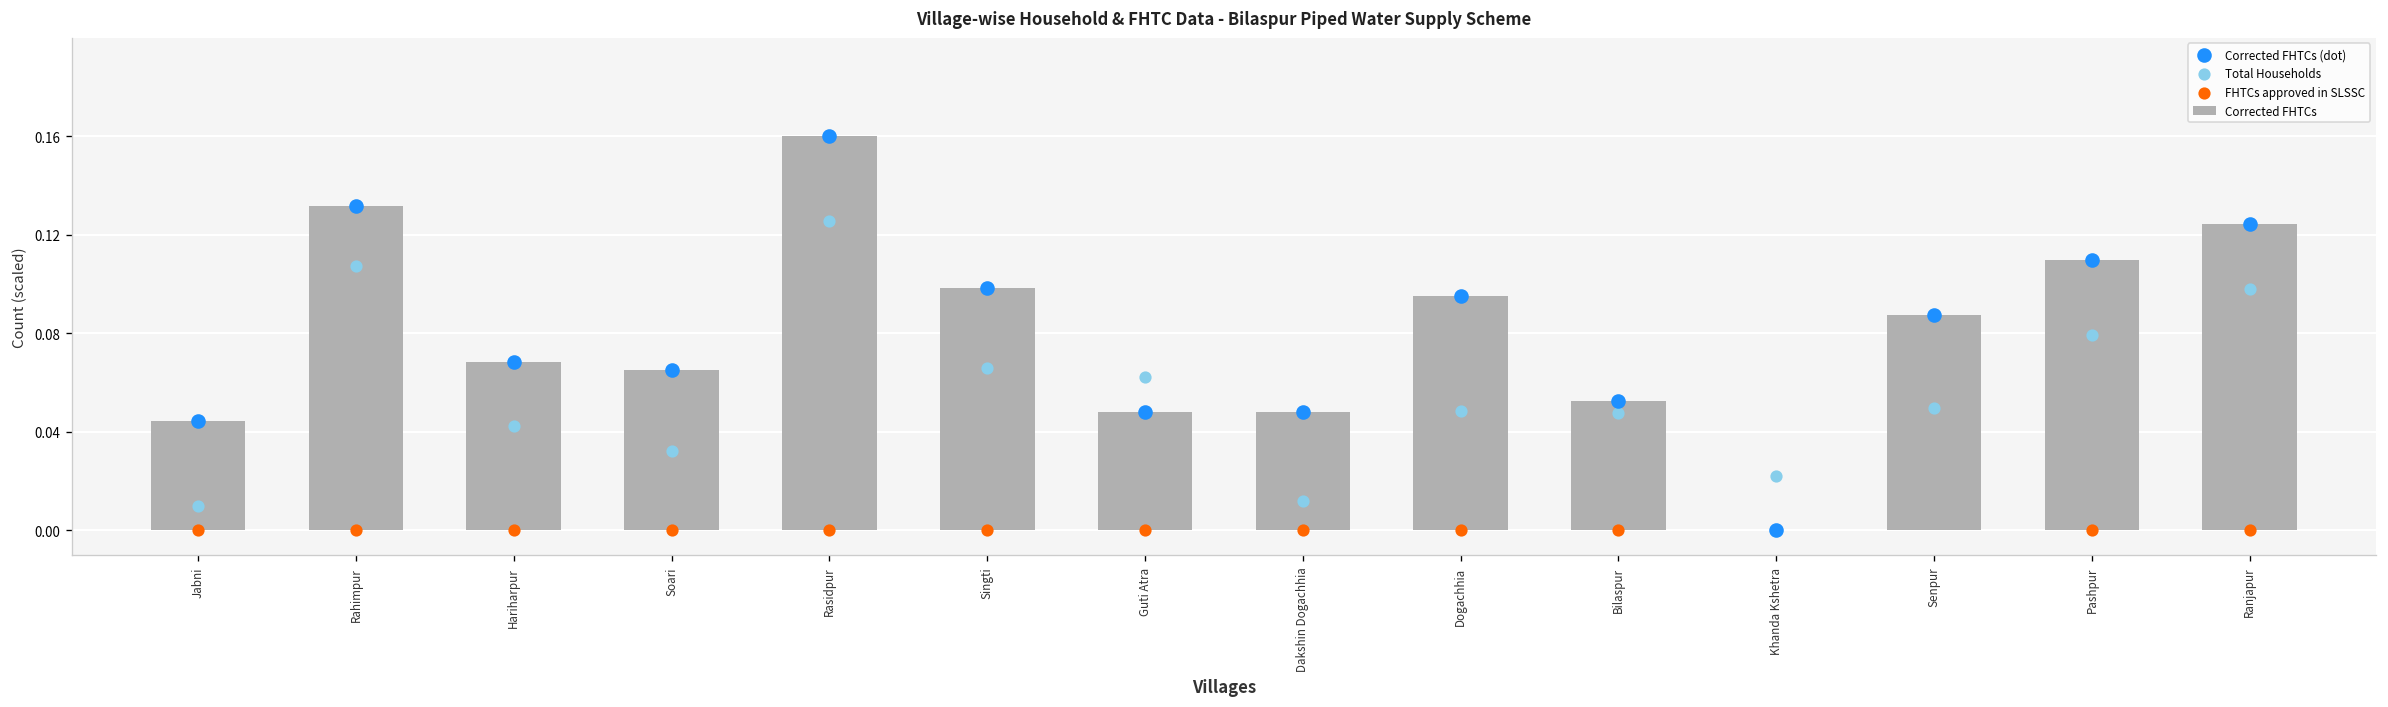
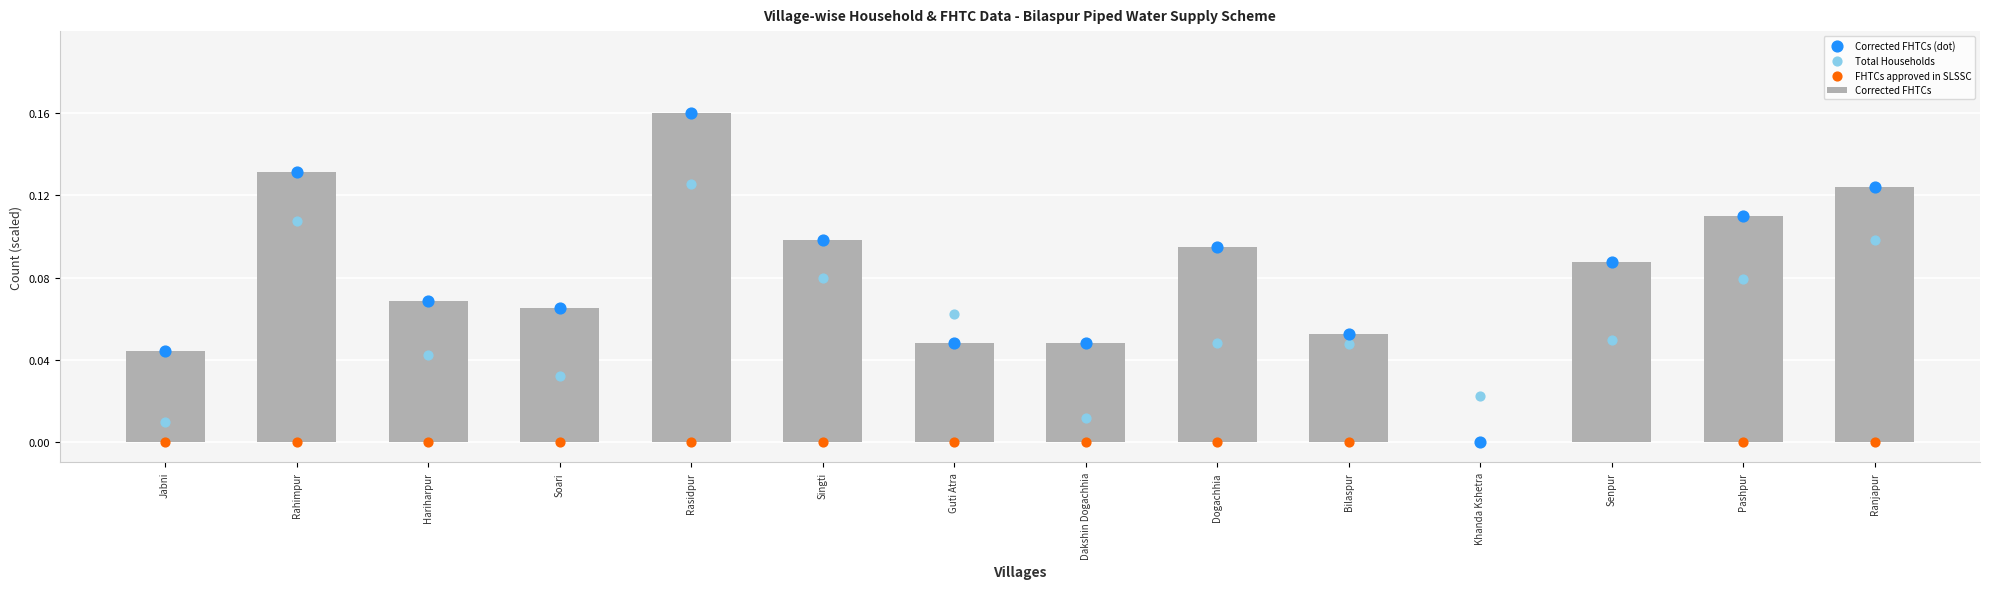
  {
    "Corrected FHTCs (dot)": {
      "Jabni": 0.044,
      "Rahimpur": 0.131,
      "Hariharpur": 0.068,
      "Soari": 0.065,
      "Rasidpur": 0.160,
      "Singti": 0.099,
      "Guti Atra": 0.048,
      "Dakshin Dogachhia": 0.048,
      "Dogachhia": 0.095,
      "Bilaspur": 0.053,
      "Khanda Kshetra": 0.000,
      "Senpur": 0.088,
      "Pashpur": 0.110,
      "Ranjapur": 0.124
    },
    "Total Households": {
-     "Singti": 0.066
+     "Singti": 0.080
    }
  }
